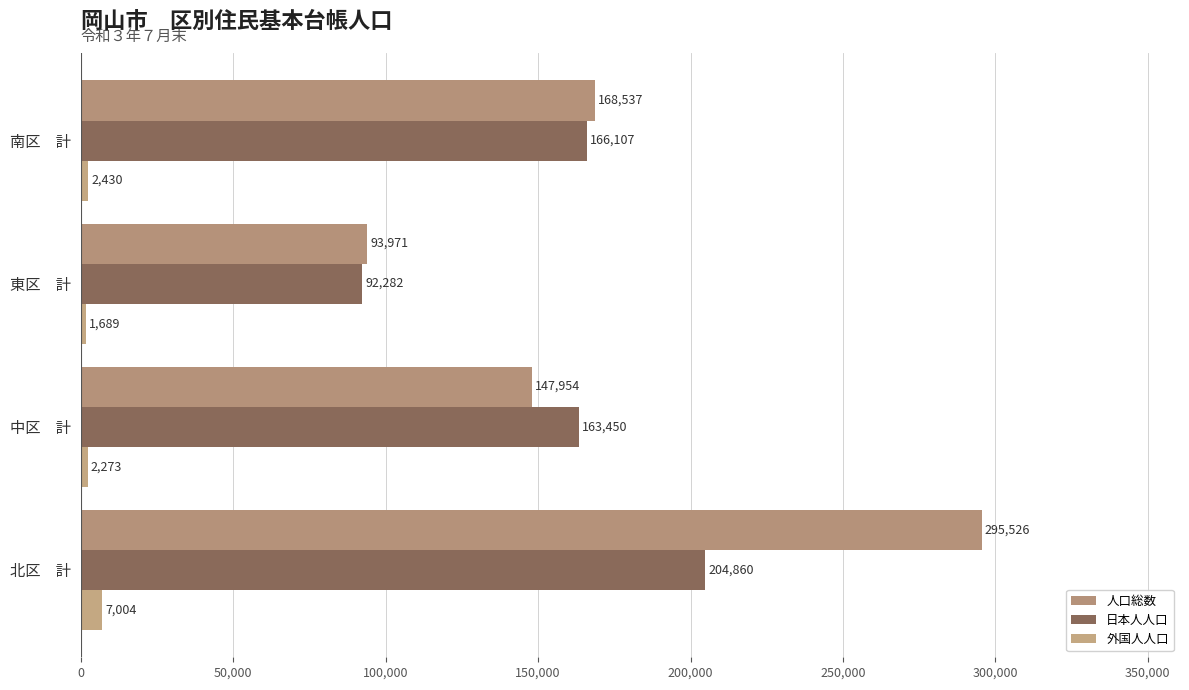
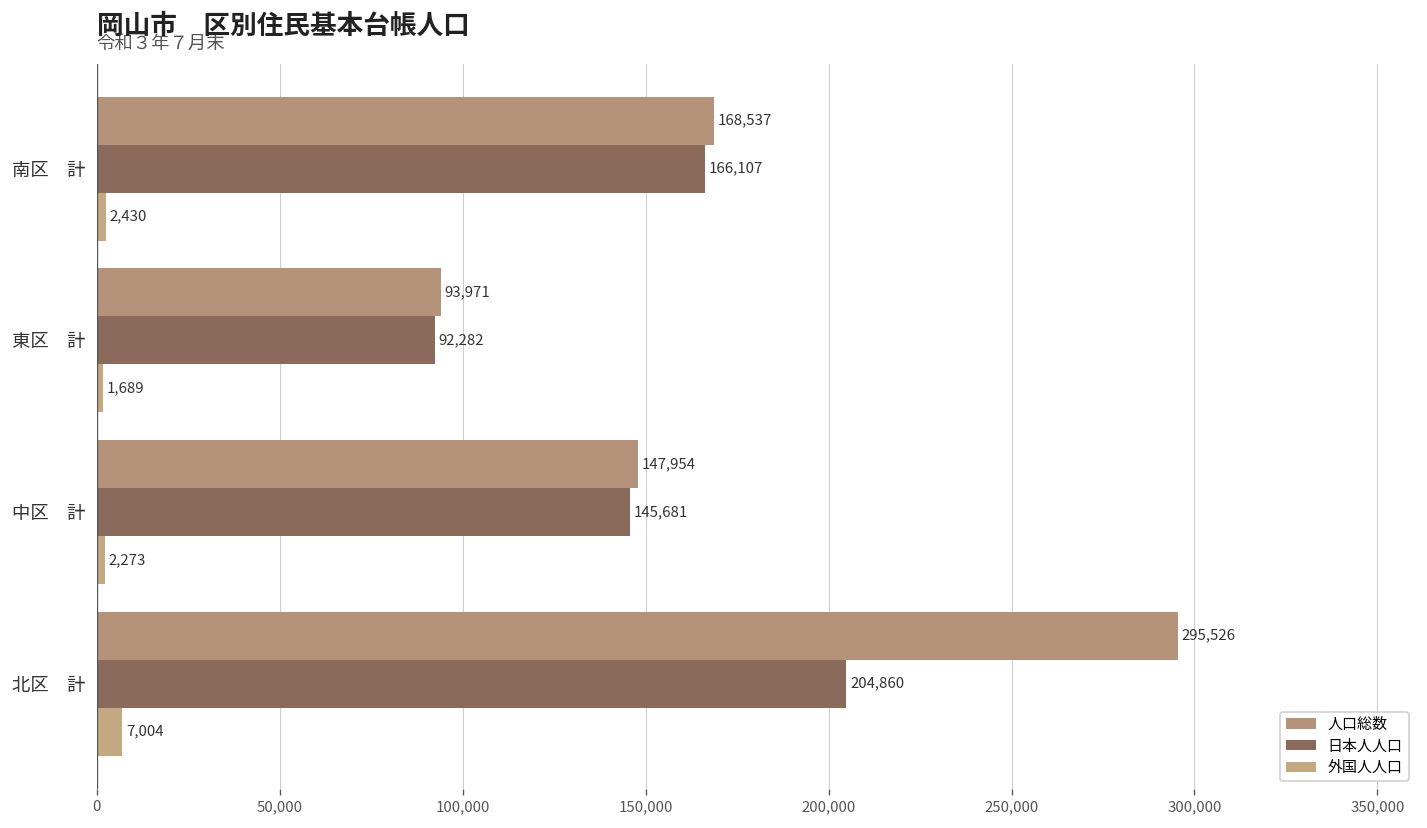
  {
    "日本人人口": {
      "南区 計": "166,107",
      "東区 計": "92,282",
-     "中区 計": "163,450",
+     "中区 計": "145,681",
      "北区 計": "204,860"
    }
  }
